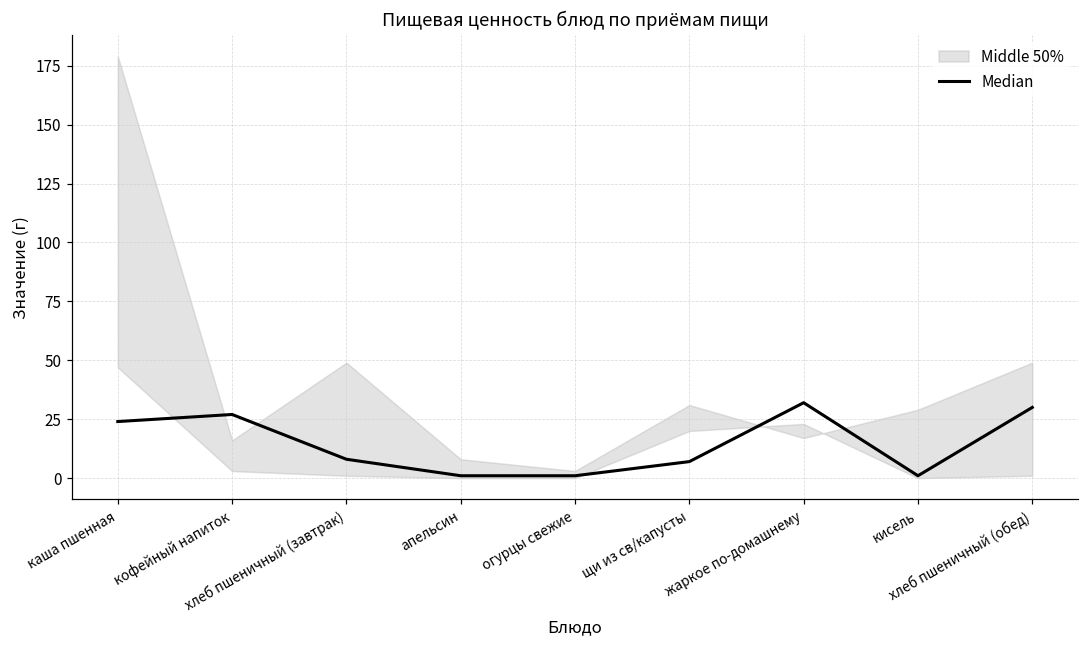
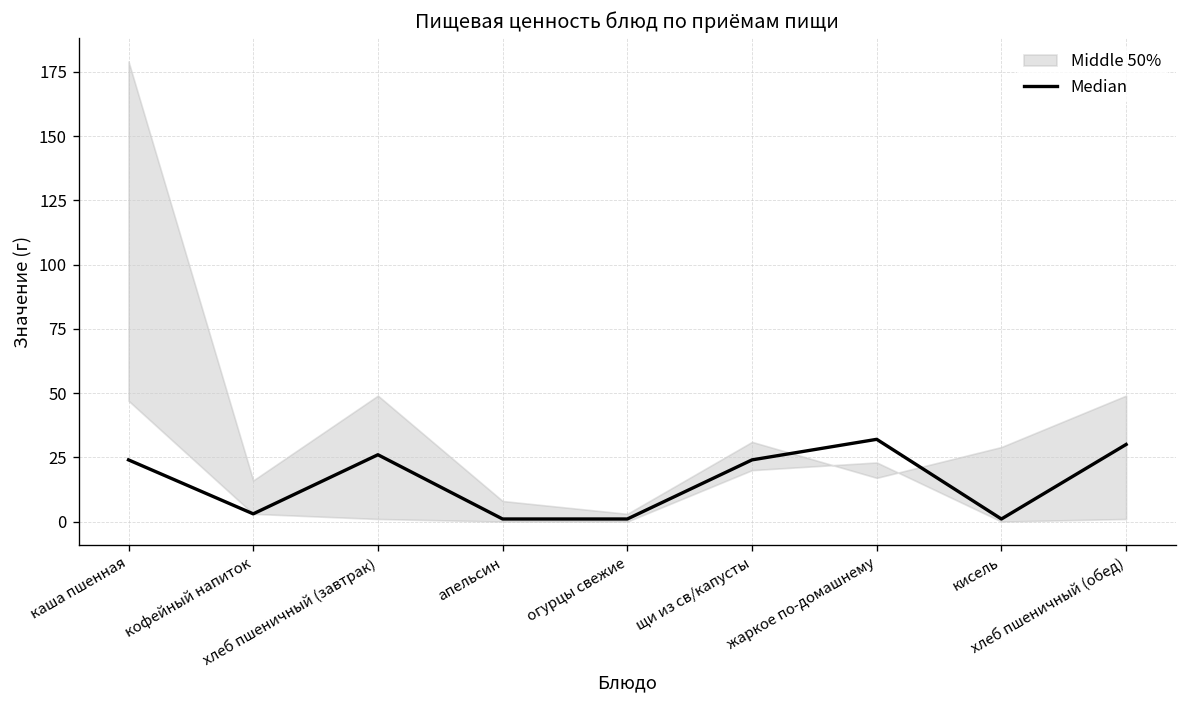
  {
    "Median": {
      "каша пшенная": 24,
-     "кофейный напиток": 27,
-     "хлеб пшеничный (завтрак)": 8,
+     "кофейный напиток": 3,
+     "хлеб пшеничный (завтрак)": 26,
      "апельсин": 1,
      "огурцы свежие": 1,
-     "щи из св/капусты": 7,
+     "щи из св/капусты": 24,
      "жаркое по-домашнему": 32,
      "кисель": 1,
      "хлеб пшеничный (обед)": 30
    }
  }
